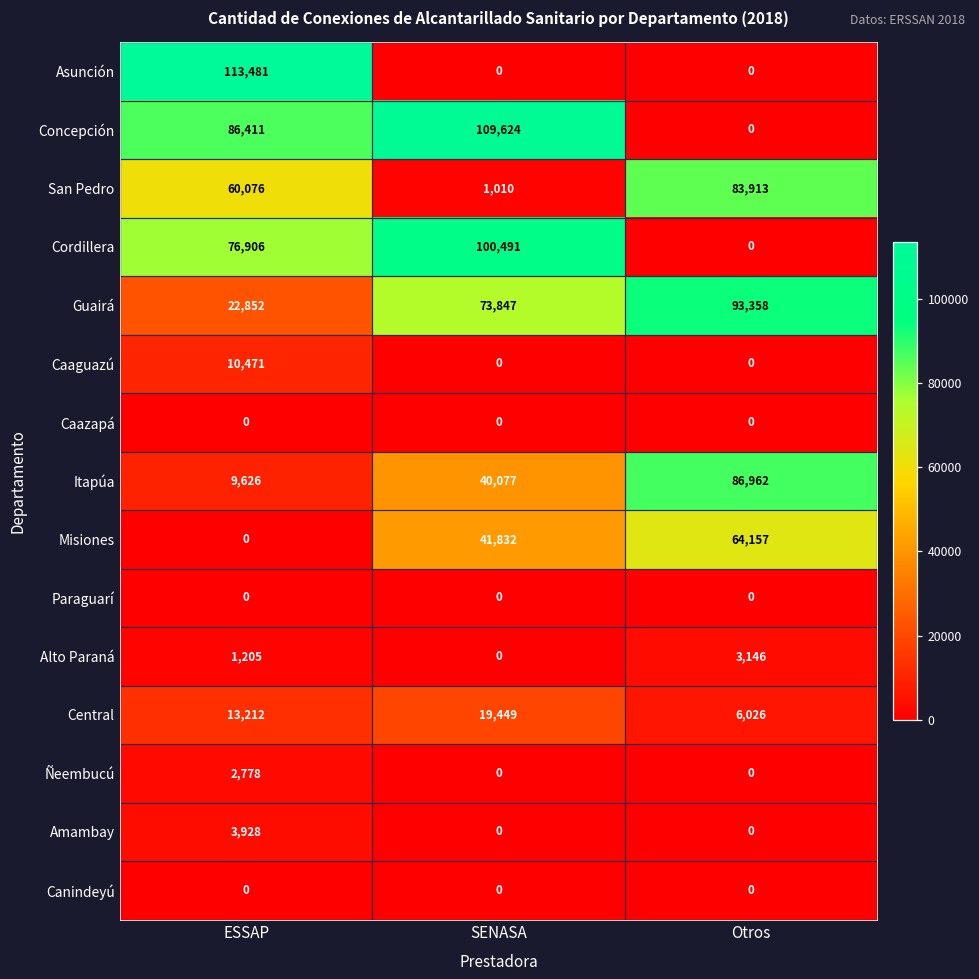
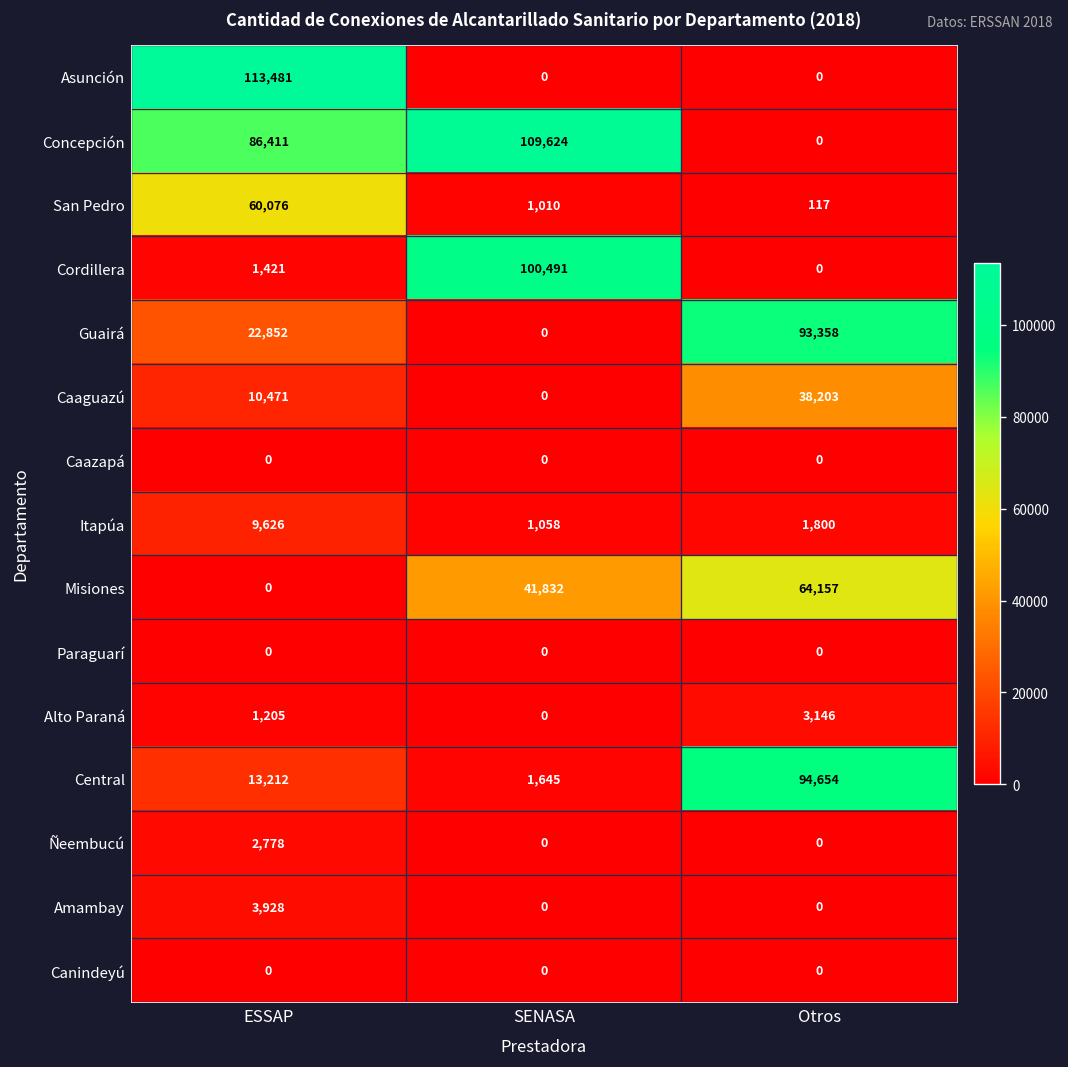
  {
    "Asunción": {
      "ESSAP": "113,481",
      "SENASA": "0",
      "Otros": "0"
    },
    "Concepción": {
      "ESSAP": "86,411",
      "SENASA": "109,624",
      "Otros": "0"
    },
    "San Pedro": {
      "ESSAP": "60,076",
      "SENASA": "1,010",
-     "Otros": "83,913"
+     "Otros": "117"
    },
    "Cordillera": {
-     "ESSAP": "76,906",
+     "ESSAP": "1,421",
      "SENASA": "100,491",
      "Otros": "0"
    },
    "Guairá": {
      "ESSAP": "22,852",
-     "SENASA": "73,847",
+     "SENASA": "0",
      "Otros": "93,358"
    },
    "Caaguazú": {
      "ESSAP": "10,471",
      "SENASA": "0",
-     "Otros": "0"
+     "Otros": "38,203"
    },
    "Caazapá": {
      "ESSAP": "0",
      "SENASA": "0",
      "Otros": "0"
    },
    "Itapúa": {
      "ESSAP": "9,626",
-     "SENASA": "40,077",
-     "Otros": "86,962"
+     "SENASA": "1,058",
+     "Otros": "1,800"
    },
    "Misiones": {
      "ESSAP": "0",
      "SENASA": "41,832",
      "Otros": "64,157"
    },
    "Paraguarí": {
      "ESSAP": "0",
      "SENASA": "0",
      "Otros": "0"
    },
    "Alto Paraná": {
      "ESSAP": "1,205",
      "SENASA": "0",
      "Otros": "3,146"
    },
    "Central": {
      "ESSAP": "13,212",
-     "SENASA": "19,449",
-     "Otros": "6,026"
+     "SENASA": "1,645",
+     "Otros": "94,654"
    },
    "Ñeembucú": {
      "ESSAP": "2,778",
      "SENASA": "0",
      "Otros": "0"
    },
    "Amambay": {
      "ESSAP": "3,928",
      "SENASA": "0",
      "Otros": "0"
    },
    "Canindeyú": {
      "ESSAP": "0",
      "SENASA": "0",
      "Otros": "0"
    }
  }
